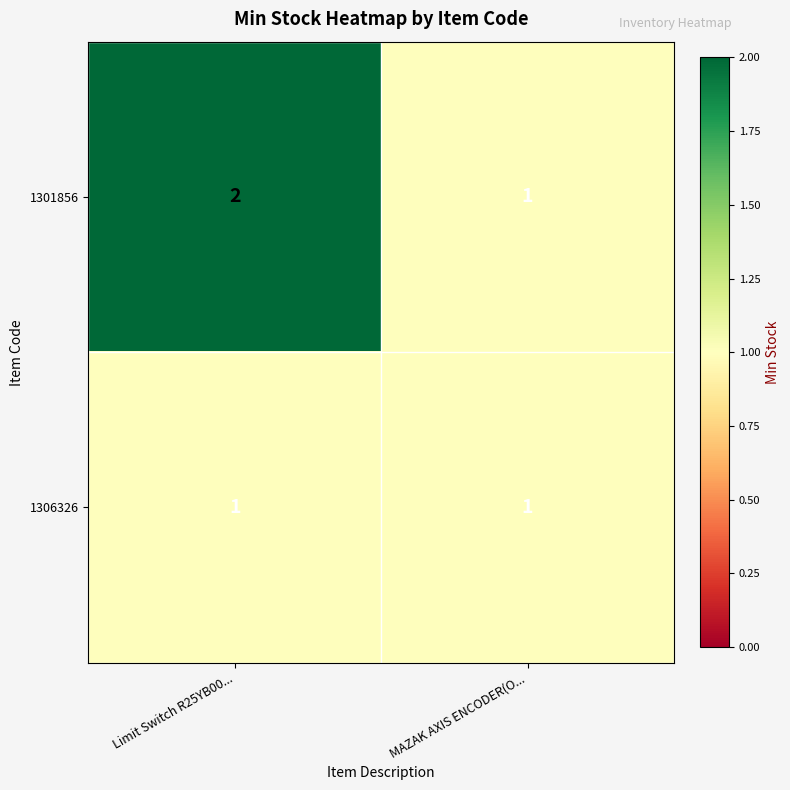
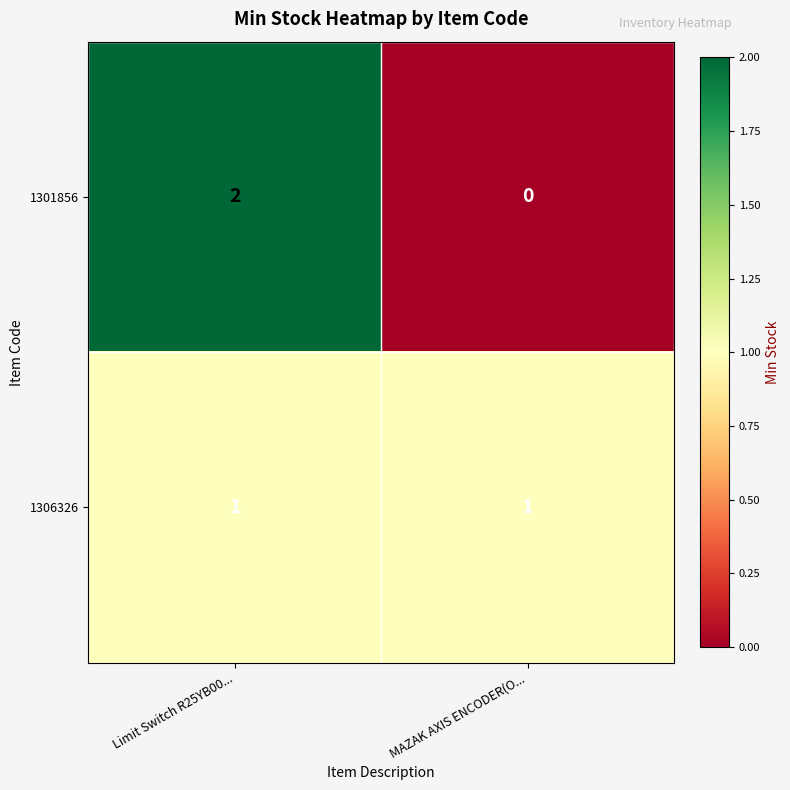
  {
    "1301856": {
      "Limit Switch R25YB00...": 2,
-     "MAZAK AXIS ENCODER(O...": 1
+     "MAZAK AXIS ENCODER(O...": 0
    },
    "1306326": {
      "Limit Switch R25YB00...": 1,
      "MAZAK AXIS ENCODER(O...": 1
    }
  }
